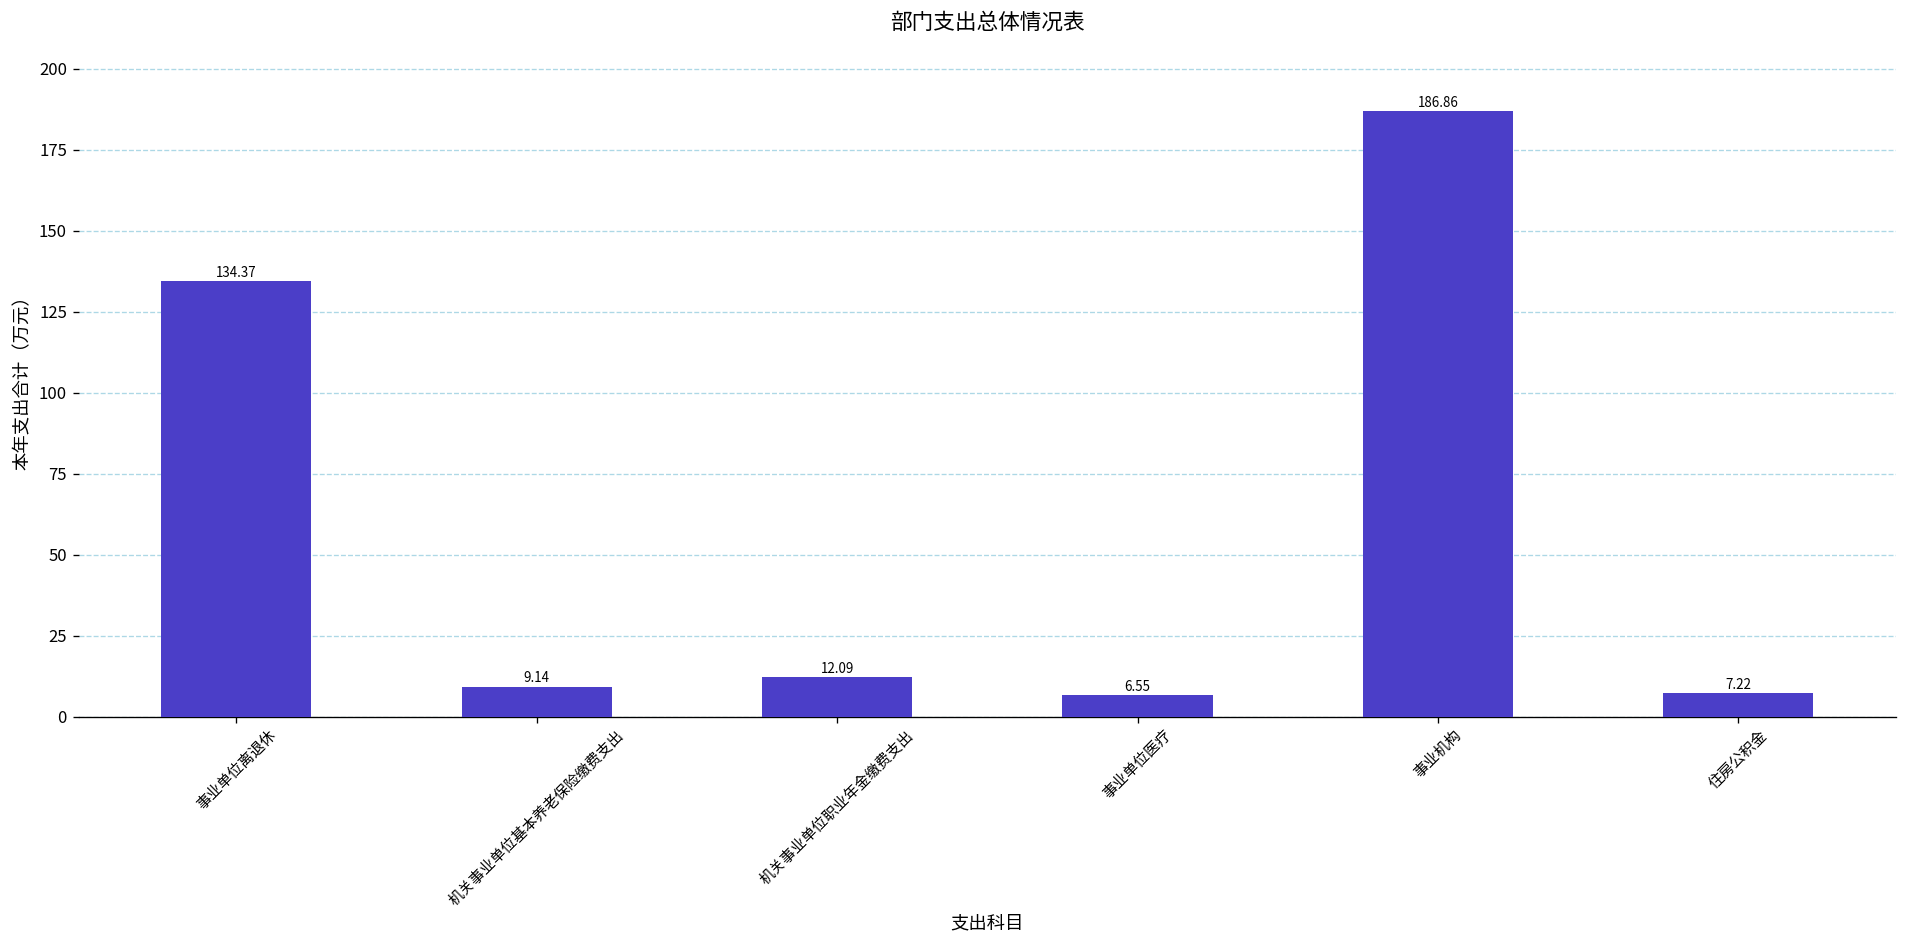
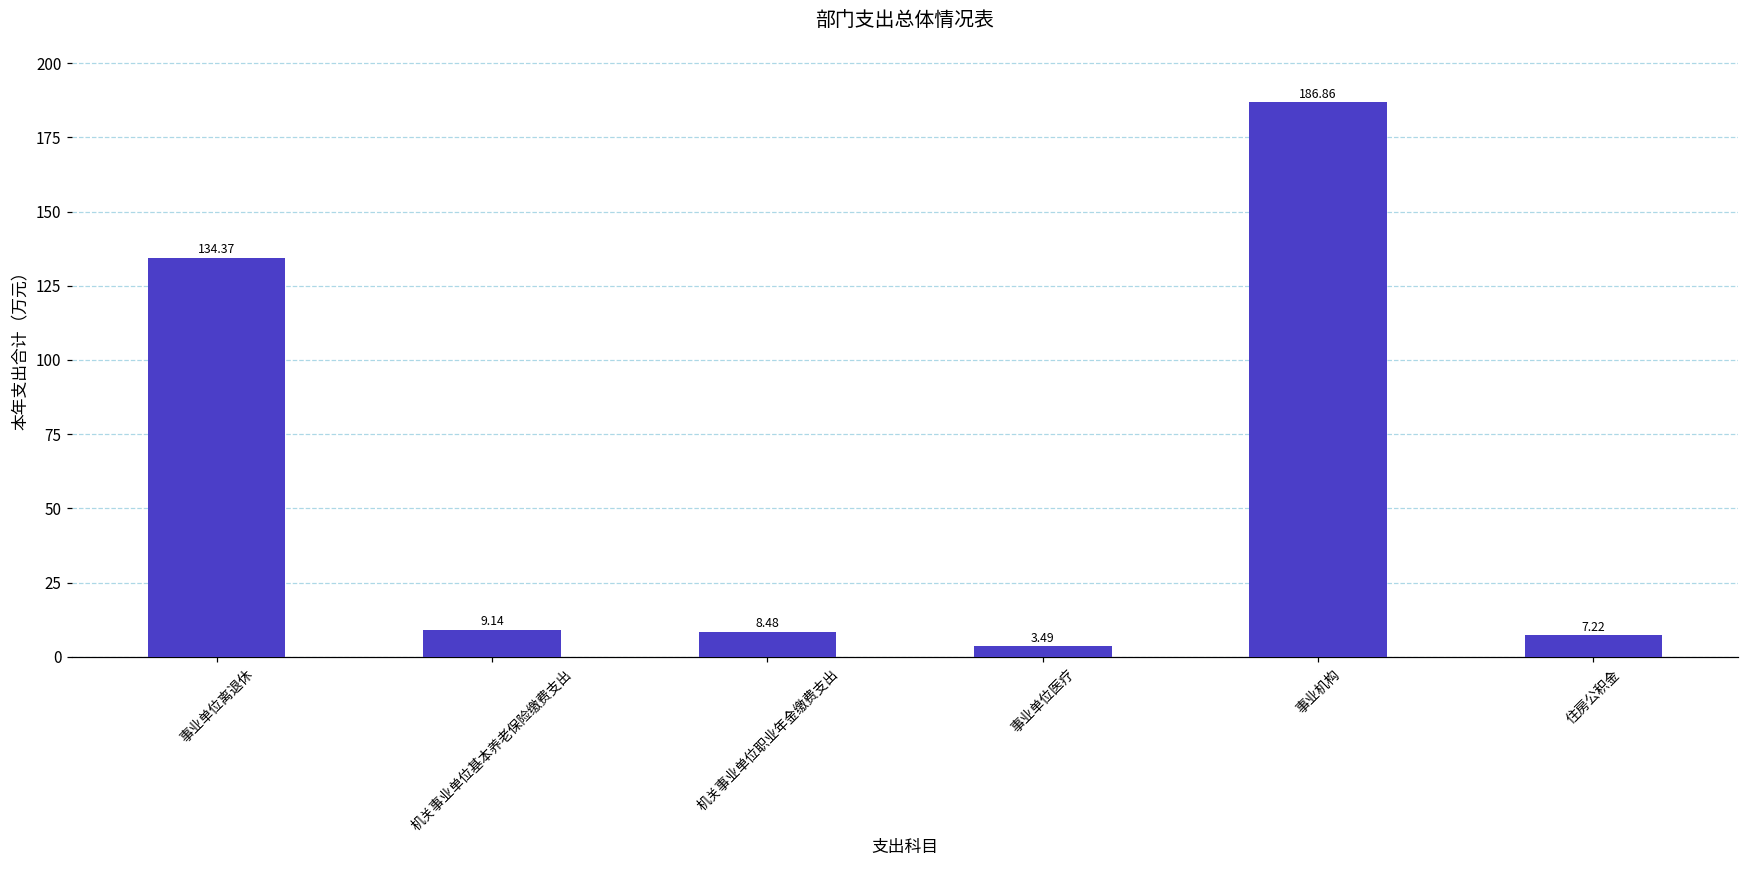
  {
    "事业单位离退休": 134.37,
    "机关事业单位基本养老保险缴费支出": 9.14,
-   "机关事业单位职业年金缴费支出": 12.09,
-   "事业单位医疗": 6.55,
+   "机关事业单位职业年金缴费支出": 8.48,
+   "事业单位医疗": 3.49,
    "事业机构": 186.86,
    "住房公积金": 7.22
  }
